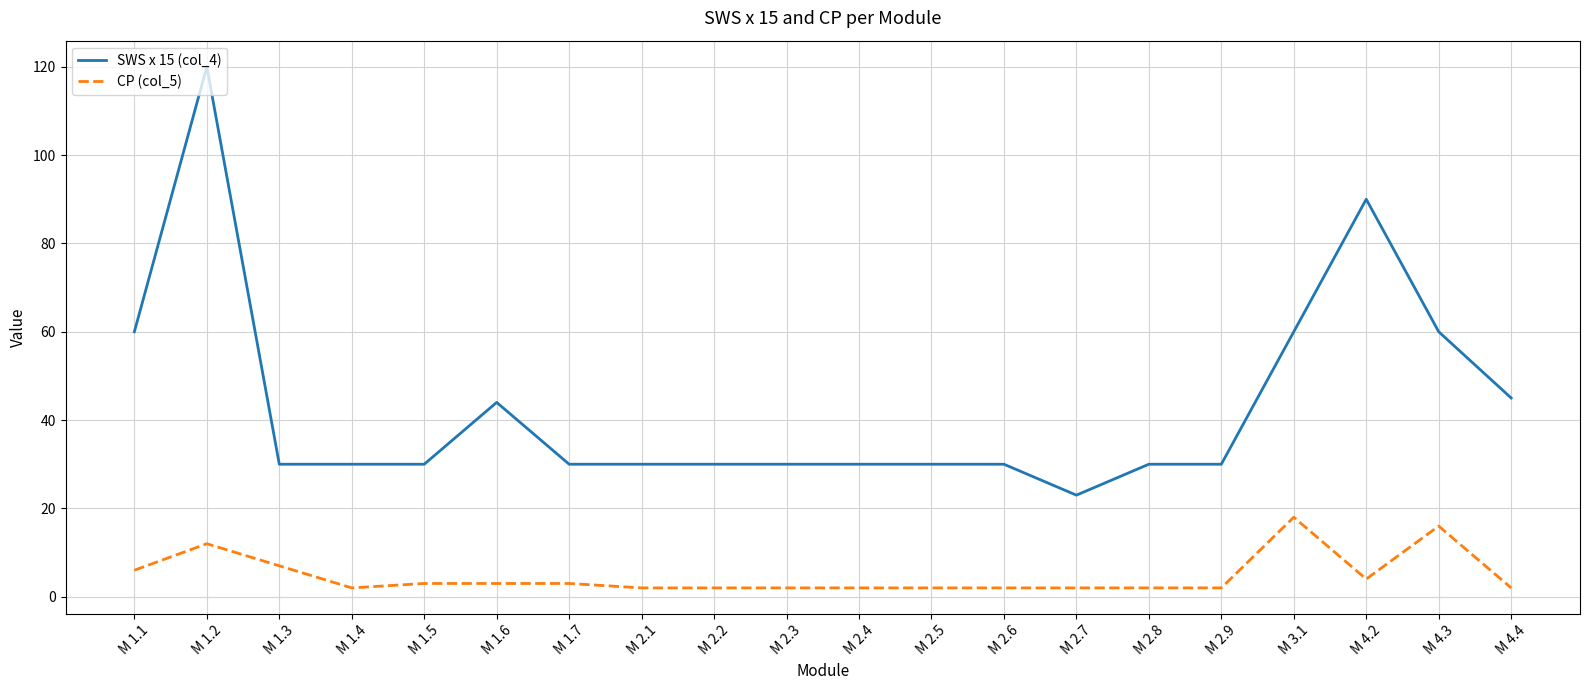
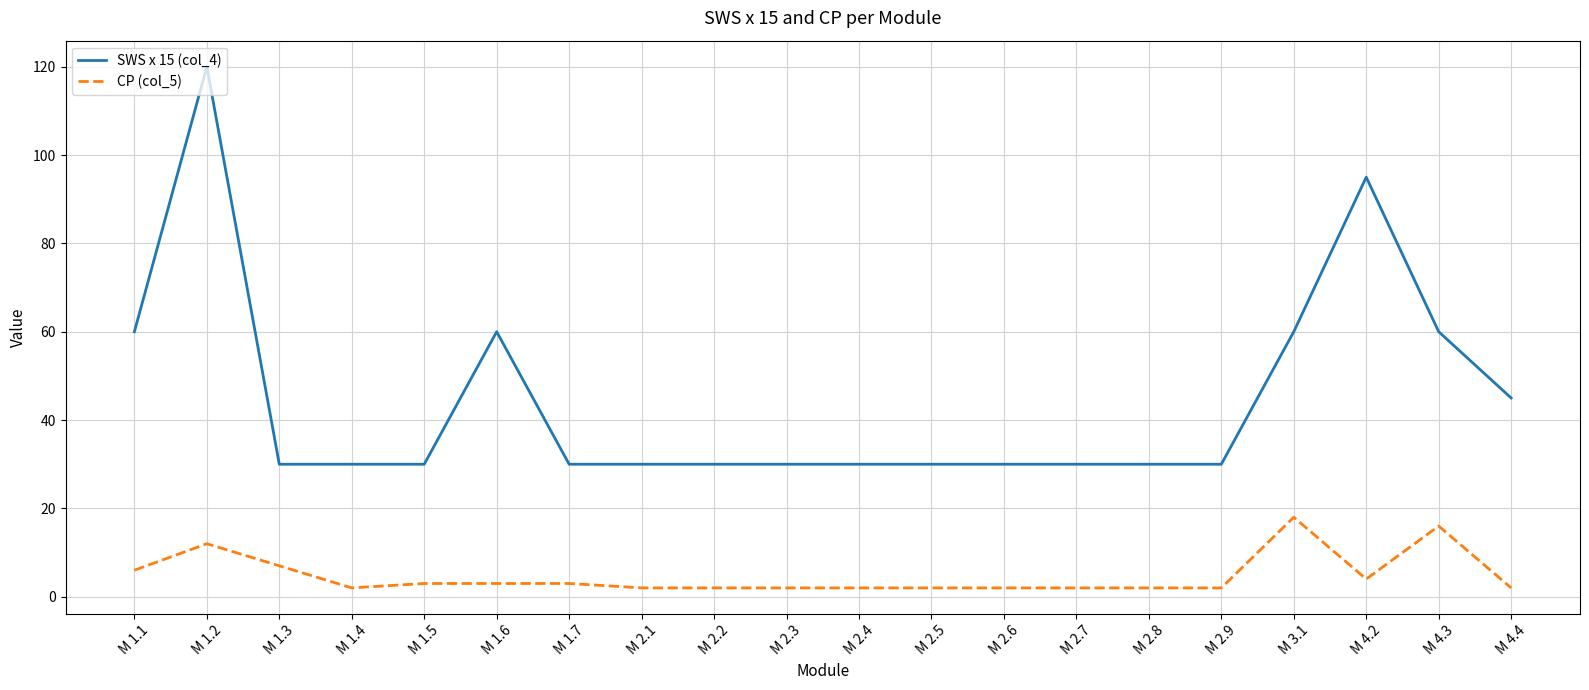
  {
    "SWS x 15 (col_4)": {
      "M 1.1": 60,
      "M 1.3": 30,
      "M 1.4": 30,
      "M 1.5": 30,
-     "M 1.6": 44,
+     "M 1.6": 60,
      "M 1.7": 30,
      "M 2.1": 30,
      "M 2.2": 30,
      "M 2.3": 30,
      "M 2.4": 30,
      "M 2.5": 30,
      "M 2.6": 30,
-     "M 2.7": 23,
+     "M 2.7": 30,
      "M 2.8": 30,
      "M 2.9": 30,
      "M 3.1": 60,
-     "M 4.2": 90,
+     "M 4.2": 95,
      "M 4.3": 60,
      "M 4.4": 45
    },
    "CP (col_5)": {
      "M 1.1": 6,
      "M 1.2": 12,
      "M 1.3": 7,
      "M 1.4": 2,
      "M 1.5": 3,
      "M 1.6": 3,
      "M 1.7": 3,
      "M 2.1": 2,
      "M 2.2": 2,
      "M 2.3": 2,
      "M 2.4": 2,
      "M 2.5": 2,
      "M 2.6": 2,
      "M 2.7": 2,
      "M 2.8": 2,
      "M 2.9": 2,
      "M 3.1": 18,
      "M 4.2": 4,
      "M 4.3": 16,
      "M 4.4": 2
    }
  }
